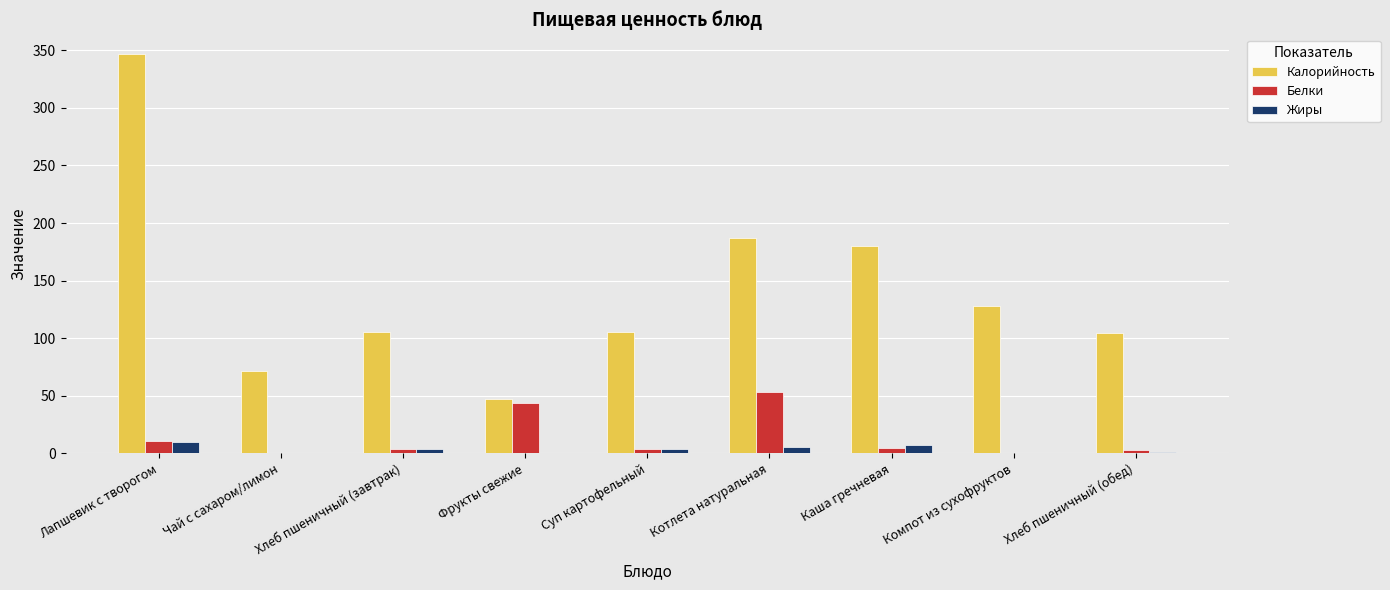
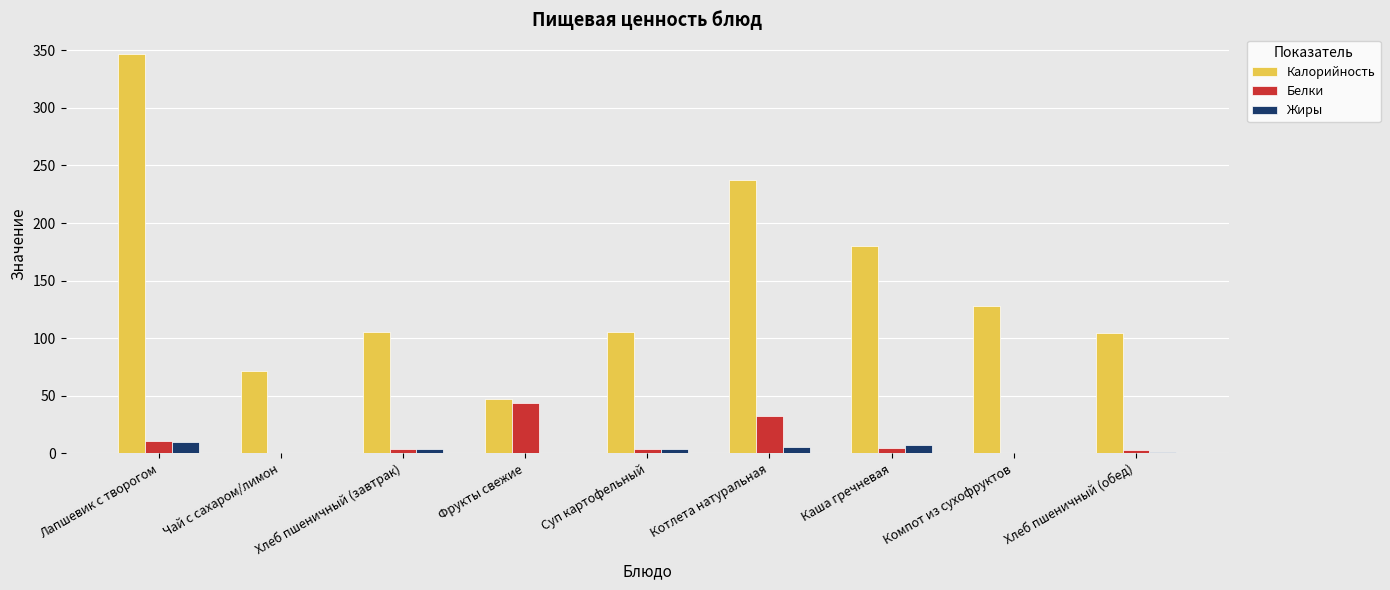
  {
    "Калорийность": {
      "Лапшевик с творогом": 347,
      "Чай с сахаром/лимон": 72,
      "Хлеб пшеничный (завтрак)": 105,
      "Фрукты свежие": 47,
      "Суп картофельный": 105,
-     "Котлета натуральная": 187,
+     "Котлета натуральная": 237,
      "Каша гречневая": 180,
      "Компот из сухофруктов": 128,
      "Хлеб пшеничный (обед)": 105
    },
    "Белки": {
      "Лапшевик с творогом": 11,
      "Чай с сахаром/лимон": 0,
      "Хлеб пшеничный (завтрак)": 4,
      "Фрукты свежие": 44,
      "Суп картофельный": 4,
-     "Котлета натуральная": 54,
+     "Котлета натуральная": 32,
      "Каша гречневая": 5,
      "Хлеб пшеничный (обед)": 3
    },
    "Жиры": {
      "Лапшевик с творогом": 9,
      "Чай с сахаром/лимон": 0,
      "Хлеб пшеничный (завтрак)": 3,
      "Суп картофельный": 4,
      "Котлета натуральная": 6,
      "Каша гречневая": 7,
      "Компот из сухофруктов": 0
    }
  }
